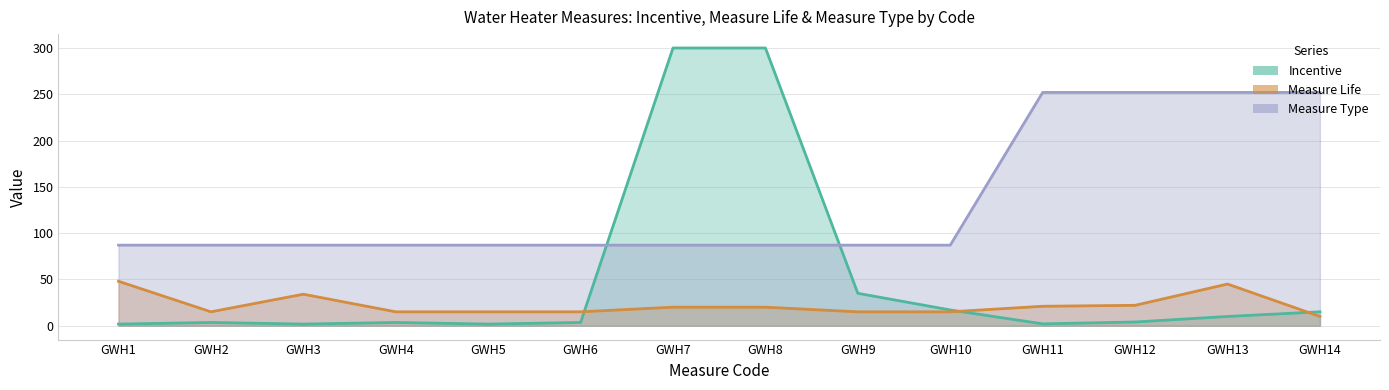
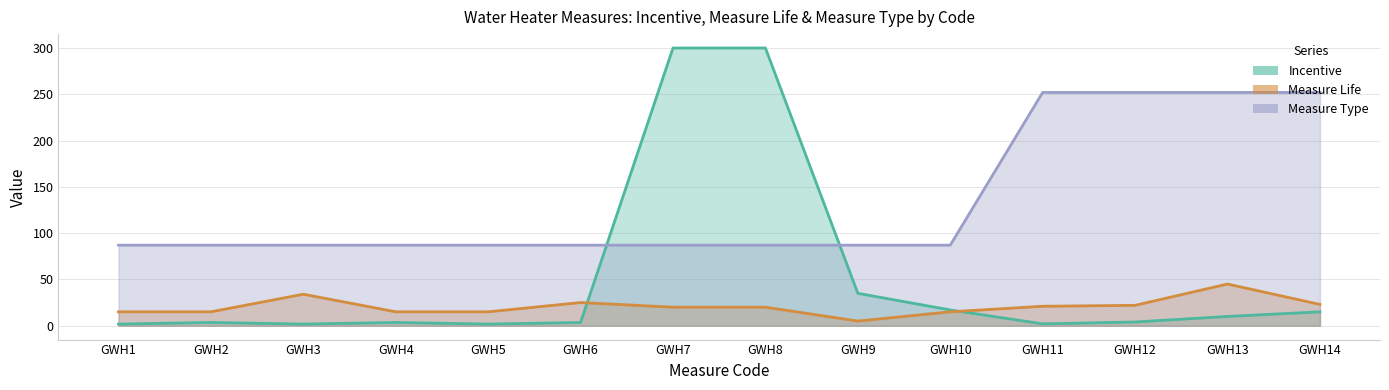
  {
    "Measure Life": {
-     "GWH1": 50,
+     "GWH1": 20,
      "GWH2": 20,
      "GWH3": 30,
      "GWH4": 20,
      "GWH5": 20,
-     "GWH6": 20,
+     "GWH6": 30,
      "GWH7": 20,
      "GWH8": 20,
-     "GWH9": 20,
+     "GWH9": 10,
      "GWH11": 20,
      "GWH12": 20,
      "GWH13": 50,
-     "GWH14": 10
+     "GWH14": 20
    }
  }
